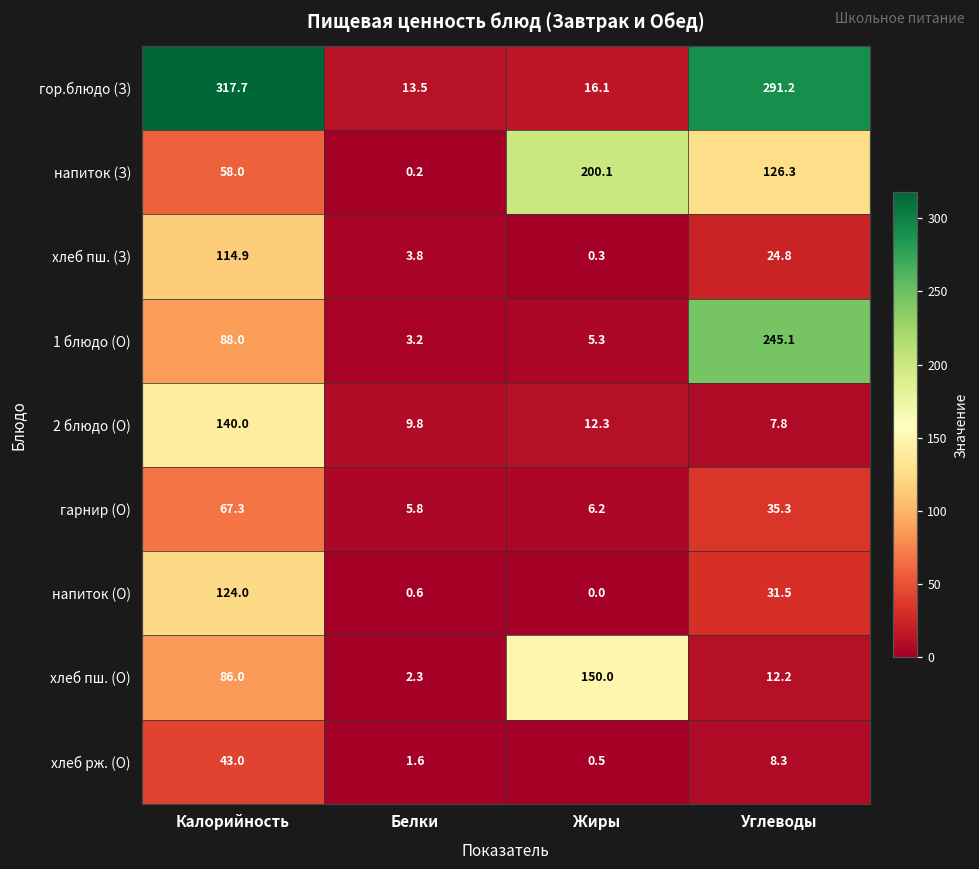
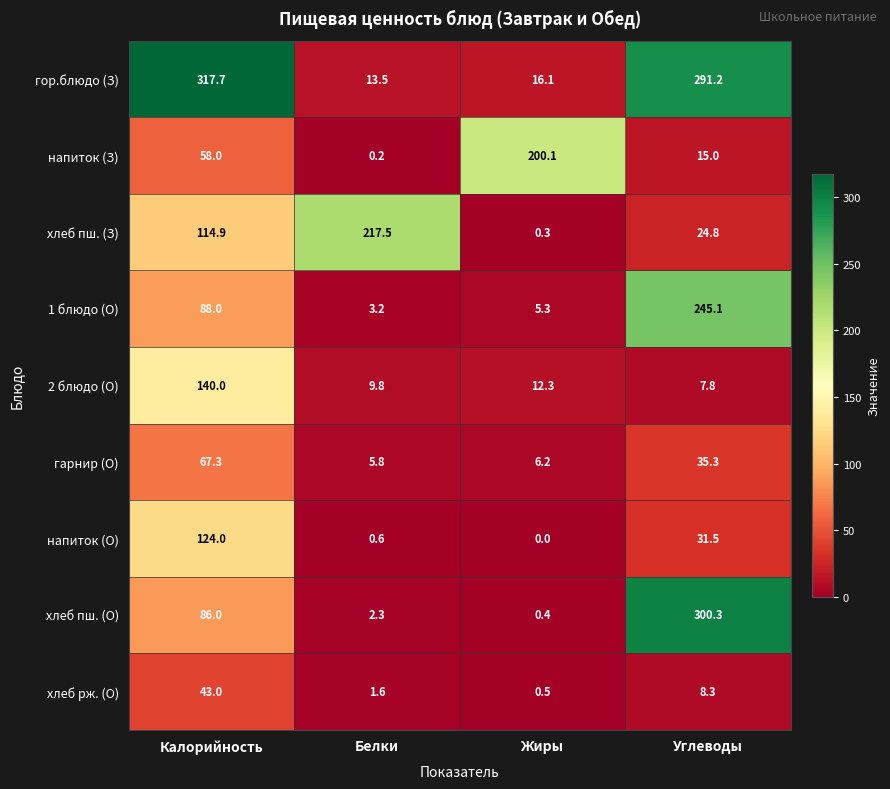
  {
    "гор.блюдо (З)": {
      "Калорийность": 317.7,
      "Белки": 13.5,
      "Жиры": 16.1,
      "Углеводы": 291.2
    },
    "напиток (З)": {
      "Калорийность": 58.0,
      "Белки": 0.2,
      "Жиры": 200.1,
-     "Углеводы": 126.3
+     "Углеводы": 15.0
    },
    "хлеб пш. (З)": {
      "Калорийность": 114.9,
-     "Белки": 3.8,
+     "Белки": 217.5,
      "Жиры": 0.3,
      "Углеводы": 24.8
    },
    "1 блюдо (О)": {
      "Калорийность": 88.0,
      "Белки": 3.2,
      "Жиры": 5.3,
      "Углеводы": 245.1
    },
    "2 блюдо (О)": {
      "Калорийность": 140.0,
      "Белки": 9.8,
      "Жиры": 12.3,
      "Углеводы": 7.8
    },
    "гарнир (О)": {
      "Калорийность": 67.3,
      "Белки": 5.8,
      "Жиры": 6.2,
      "Углеводы": 35.3
    },
    "напиток (О)": {
      "Калорийность": 124.0,
      "Белки": 0.6,
      "Жиры": 0.0,
      "Углеводы": 31.5
    },
    "хлеб пш. (О)": {
      "Калорийность": 86.0,
      "Белки": 2.3,
-     "Жиры": 150.0,
-     "Углеводы": 12.2
+     "Жиры": 0.4,
+     "Углеводы": 300.3
    },
    "хлеб рж. (О)": {
      "Калорийность": 43.0,
      "Белки": 1.6,
      "Жиры": 0.5,
      "Углеводы": 8.3
    }
  }
